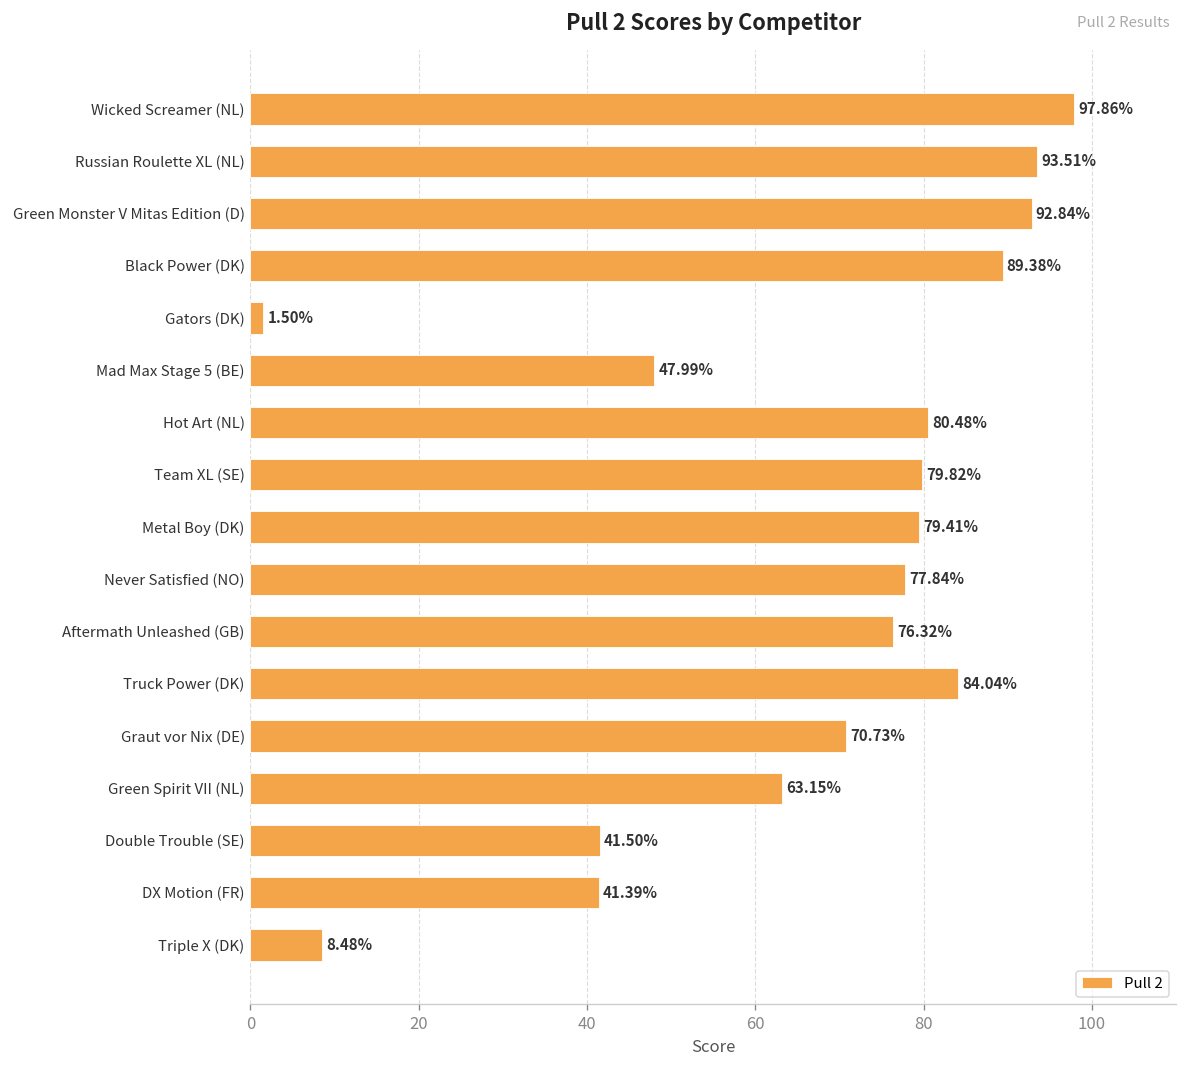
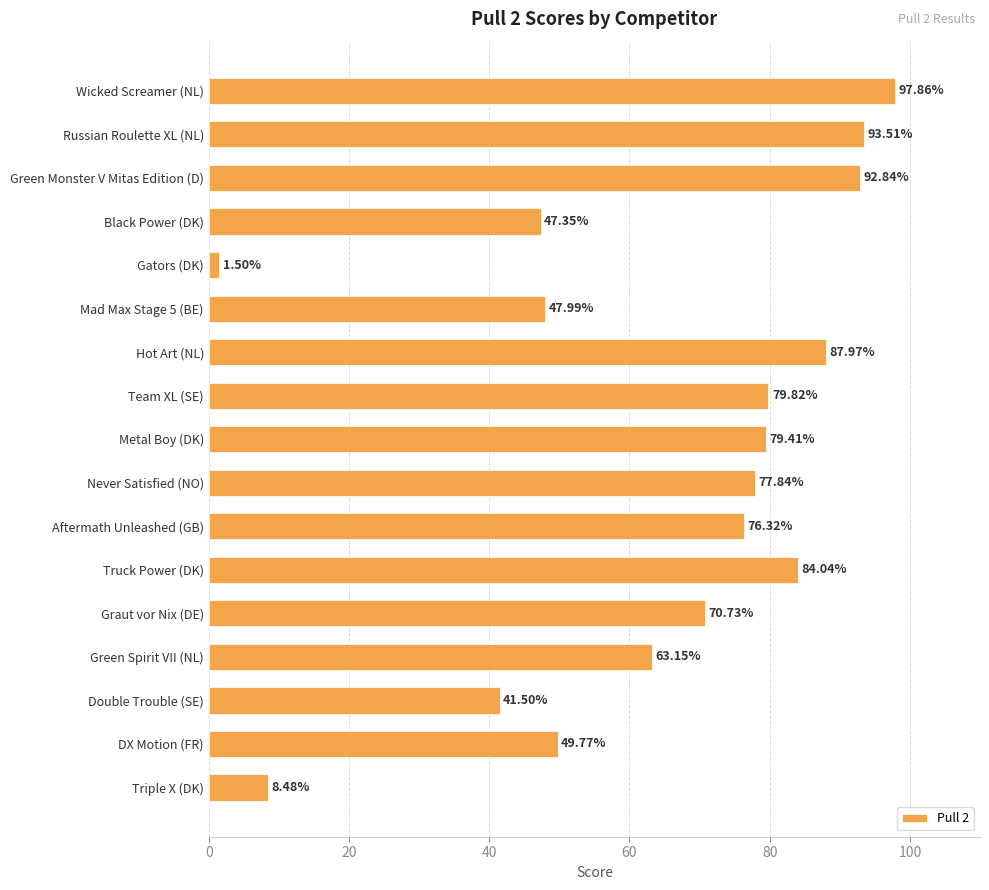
  {
    "Wicked Screamer (NL)": "97.86%",
    "Russian Roulette XL (NL)": "93.51%",
    "Green Monster V Mitas Edition (D)": "92.84%",
-   "Black Power (DK)": "89.38%",
+   "Black Power (DK)": "47.35%",
    "Gators (DK)": "1.50%",
    "Mad Max Stage 5 (BE)": "47.99%",
-   "Hot Art (NL)": "80.48%",
+   "Hot Art (NL)": "87.97%",
    "Team XL (SE)": "79.82%",
    "Metal Boy (DK)": "79.41%",
    "Never Satisfied (NO)": "77.84%",
    "Aftermath Unleashed (GB)": "76.32%",
    "Truck Power (DK)": "84.04%",
    "Graut vor Nix (DE)": "70.73%",
    "Green Spirit VII (NL)": "63.15%",
    "Double Trouble (SE)": "41.50%",
-   "DX Motion (FR)": "41.39%",
+   "DX Motion (FR)": "49.77%",
    "Triple X (DK)": "8.48%"
  }
